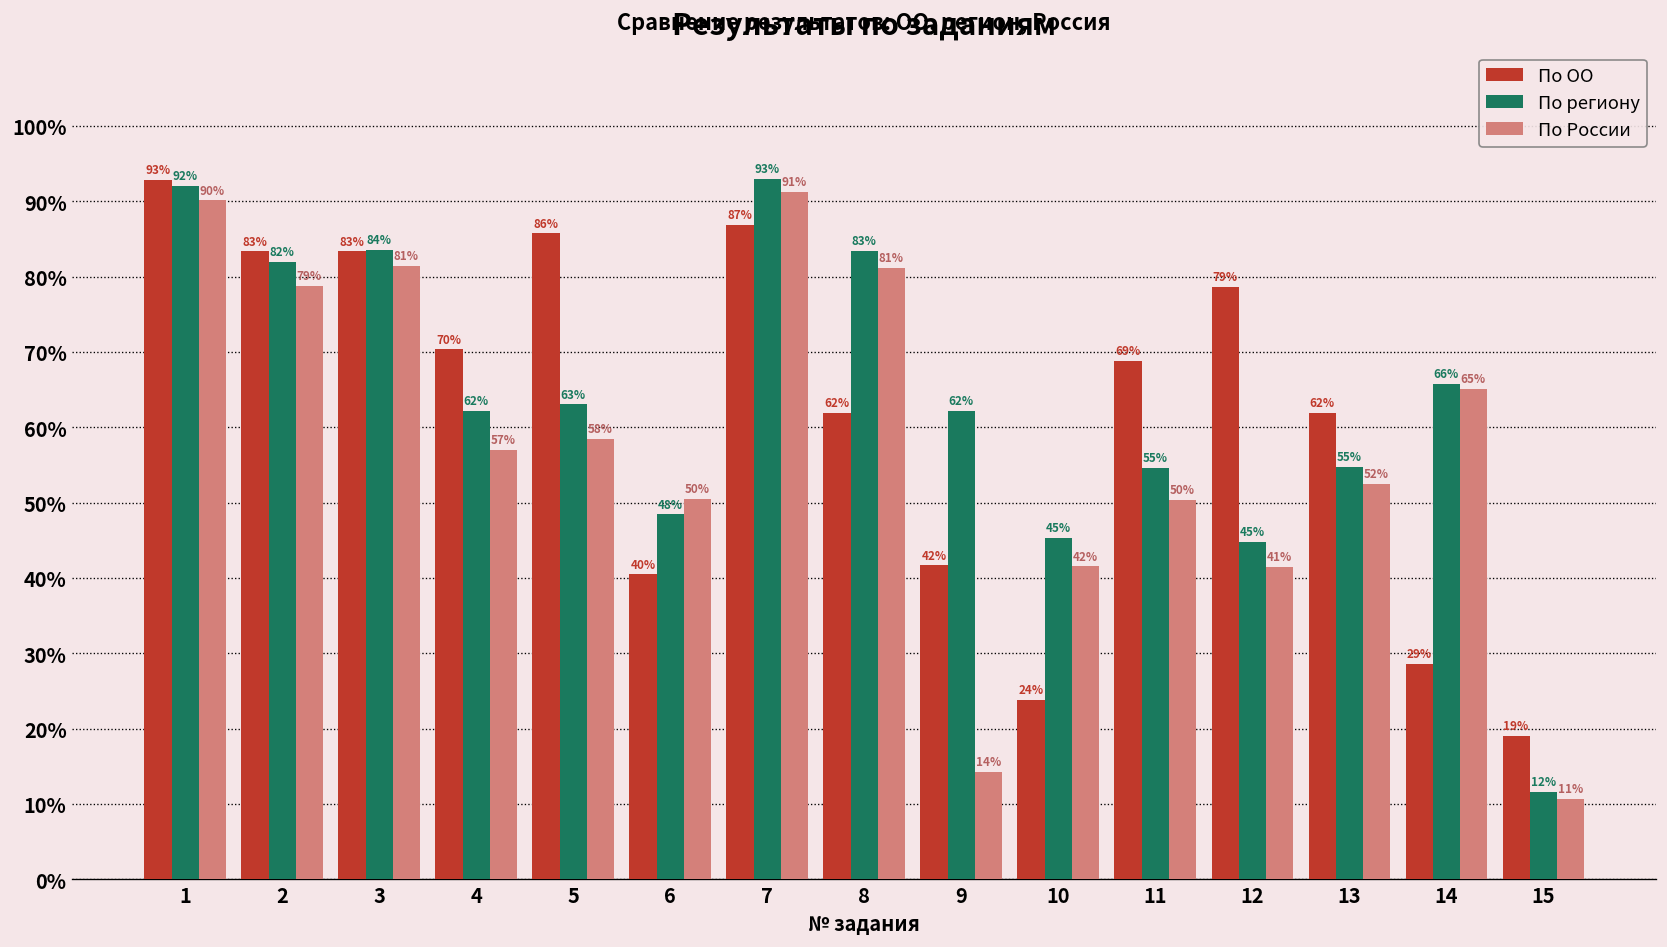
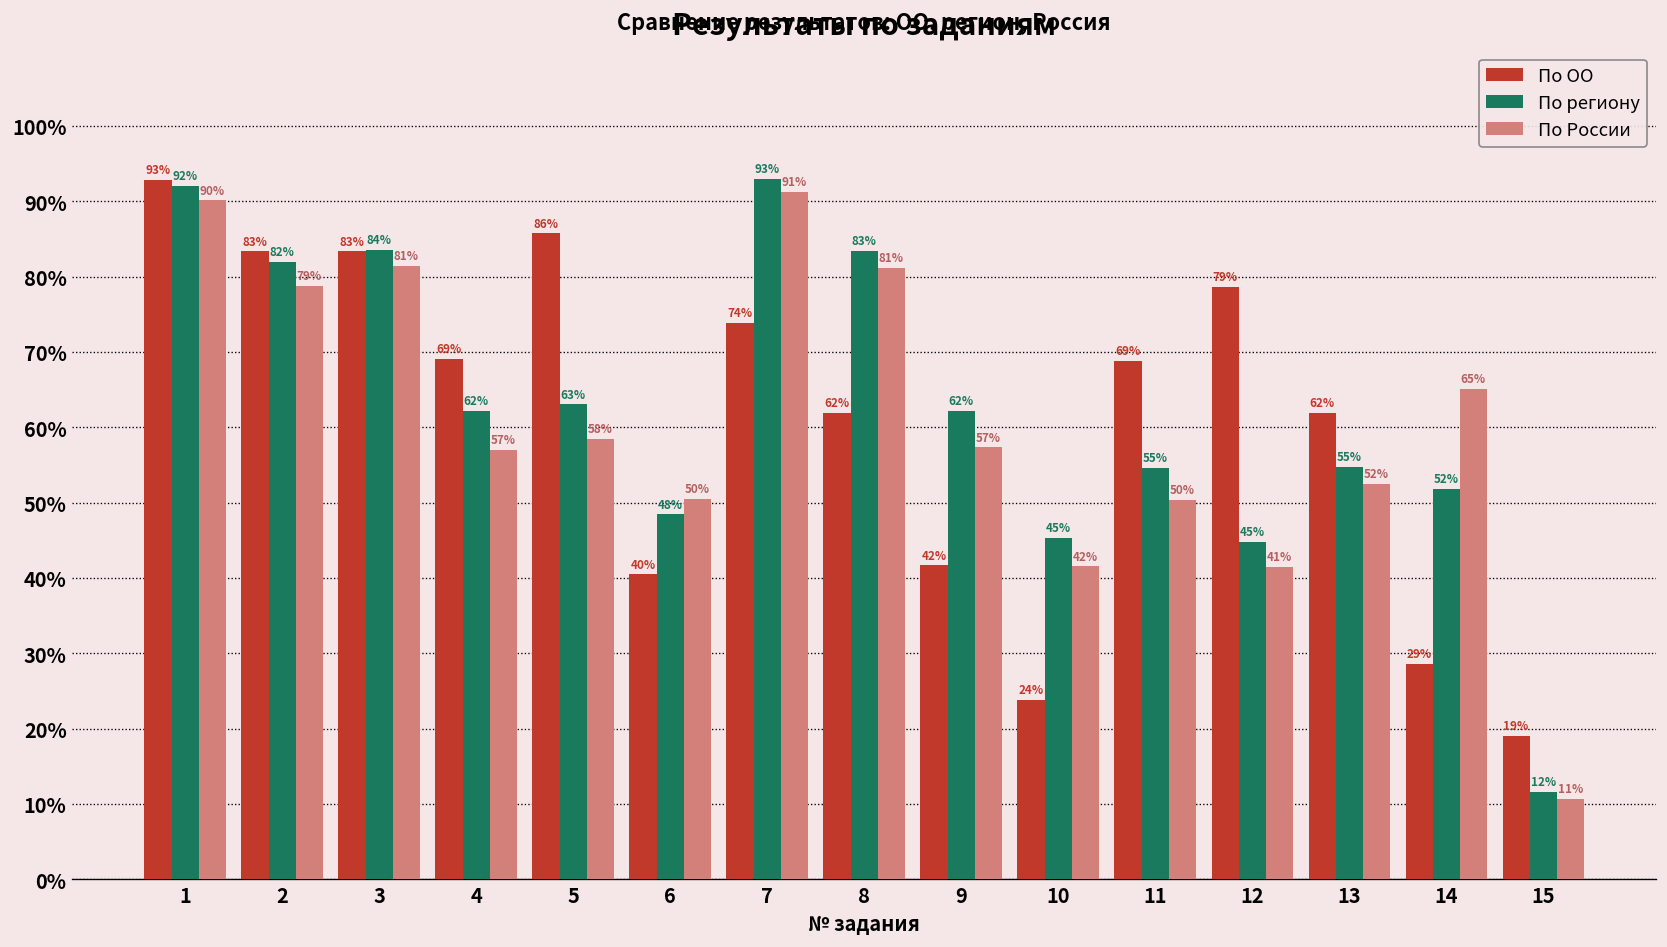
  {
    "По ОО": {
      "1": "93%",
      "2": "83%",
      "3": "83%",
-     "4": "70%",
+     "4": "69%",
      "5": "86%",
      "6": "40%",
-     "7": "87%",
+     "7": "74%",
      "8": "62%",
      "9": "42%",
      "10": "24%",
      "11": "69%",
      "12": "79%",
      "13": "62%",
      "14": "29%",
      "15": "19%"
    },
    "По региону": {
      "1": "92%",
      "2": "82%",
      "3": "84%",
      "4": "62%",
      "5": "63%",
      "6": "48%",
      "7": "93%",
      "8": "83%",
      "9": "62%",
      "10": "45%",
      "11": "55%",
      "12": "45%",
      "13": "55%",
-     "14": "66%",
+     "14": "52%",
      "15": "12%"
    },
    "По России": {
      "1": "90%",
      "2": "79%",
      "3": "81%",
      "4": "57%",
      "5": "58%",
      "6": "50%",
      "7": "91%",
      "8": "81%",
-     "9": "14%",
+     "9": "57%",
      "10": "42%",
      "11": "50%",
      "12": "41%",
      "13": "52%",
      "14": "65%",
      "15": "11%"
    }
  }
